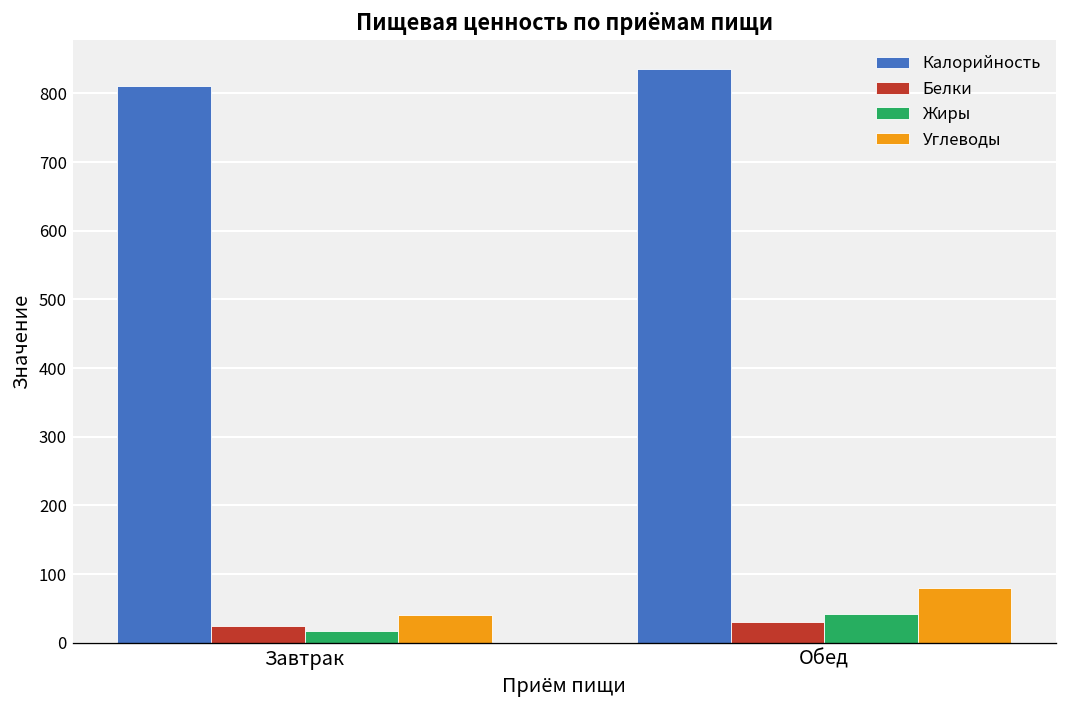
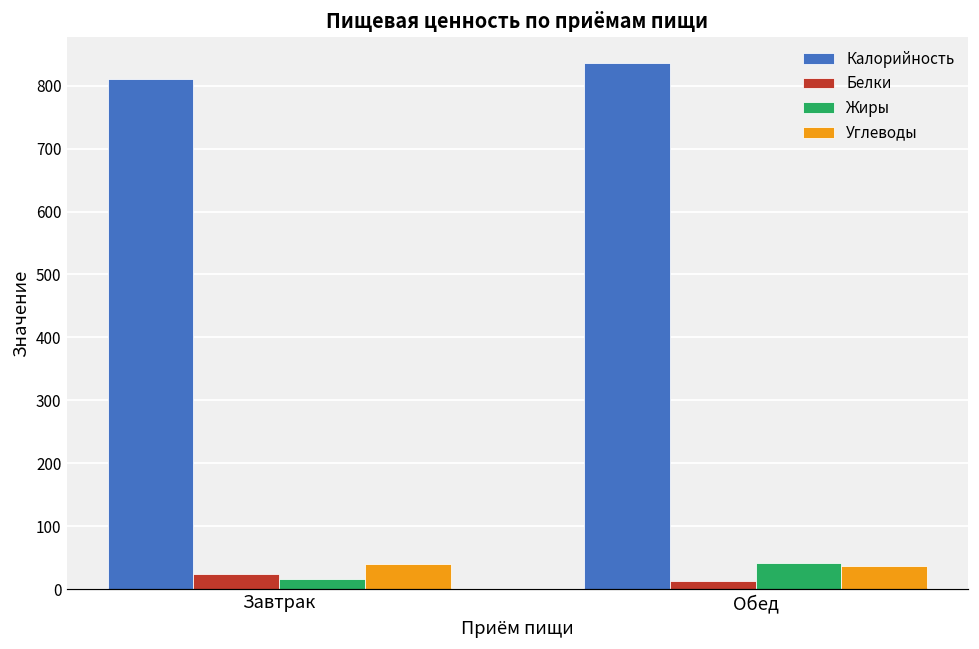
  {
    "Калорийность": {
      "Завтрак": 810,
      "Обед": 840
    },
    "Белки": {
      "Завтрак": 20,
-     "Обед": 30
+     "Обед": 10
    },
    "Жиры": {
      "Завтрак": 20,
      "Обед": 40
    },
    "Углеводы": {
      "Завтрак": 40,
-     "Обед": 80
+     "Обед": 40
    }
  }
